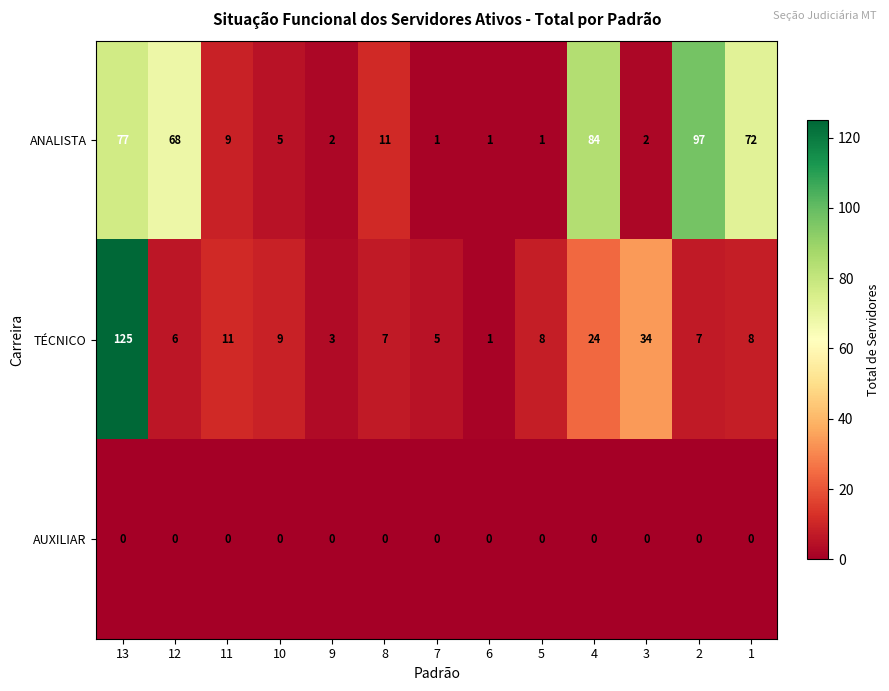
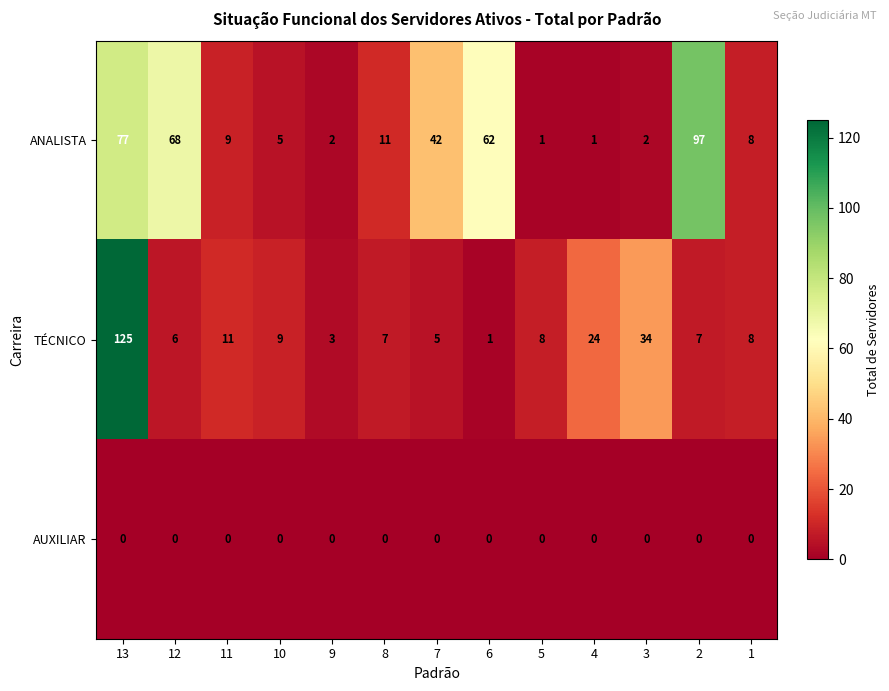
  {
    "ANALISTA": {
      "13": 77,
      "12": 68,
      "11": 9,
      "10": 5,
      "9": 2,
      "8": 11,
-     "7": 1,
-     "6": 1,
+     "7": 42,
+     "6": 62,
      "5": 1,
-     "4": 84,
+     "4": 1,
      "3": 2,
      "2": 97,
-     "1": 72
+     "1": 8
    },
    "TÉCNICO": {
      "13": 125,
      "12": 6,
      "11": 11,
      "10": 9,
      "9": 3,
      "8": 7,
      "7": 5,
      "6": 1,
      "5": 8,
      "4": 24,
      "3": 34,
      "2": 7,
      "1": 8
    },
    "AUXILIAR": {
      "13": 0,
      "12": 0,
      "11": 0,
      "10": 0,
      "9": 0,
      "8": 0,
      "7": 0,
      "6": 0,
      "5": 0,
      "4": 0,
      "3": 0,
      "2": 0,
      "1": 0
    }
  }
